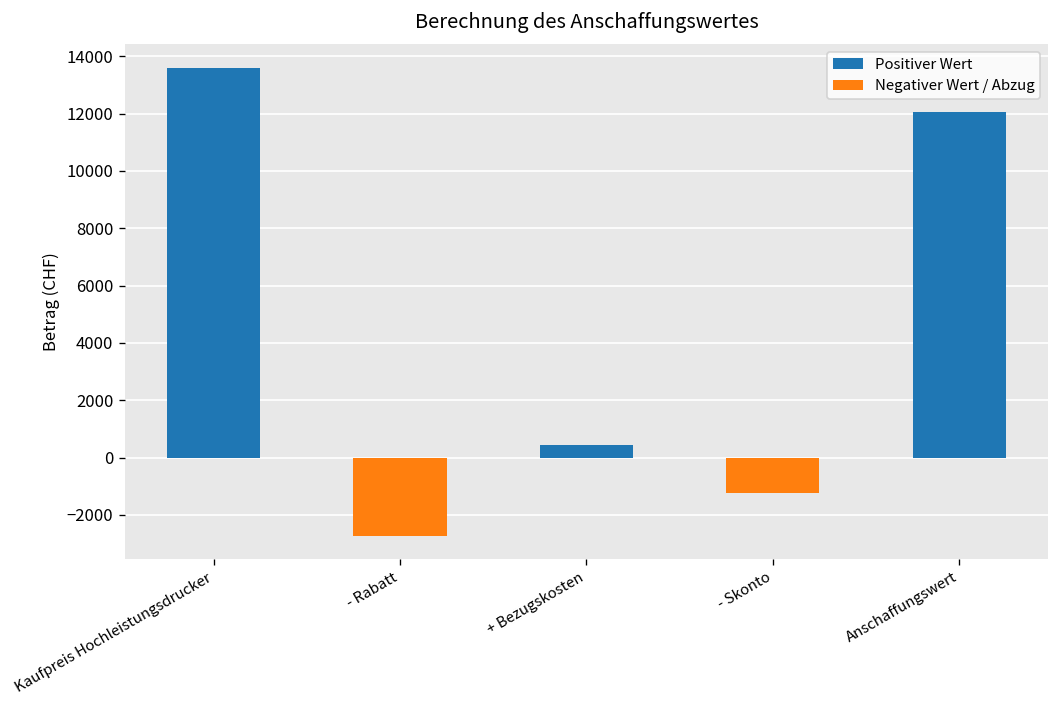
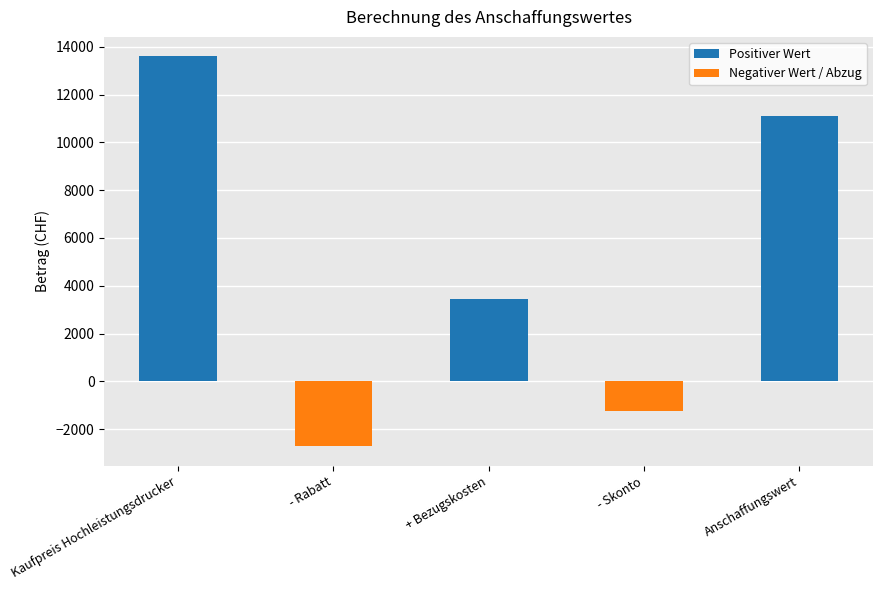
  {
    "Kaufpreis Hochleistungsdrucker": 13600,
    "- Rabatt": -2700,
-   "+ Bezugskosten": 500,
+   "+ Bezugskosten": 3400,
    "- Skonto": -1200,
-   "Anschaffungswert": 12100
+   "Anschaffungswert": 11100
  }
